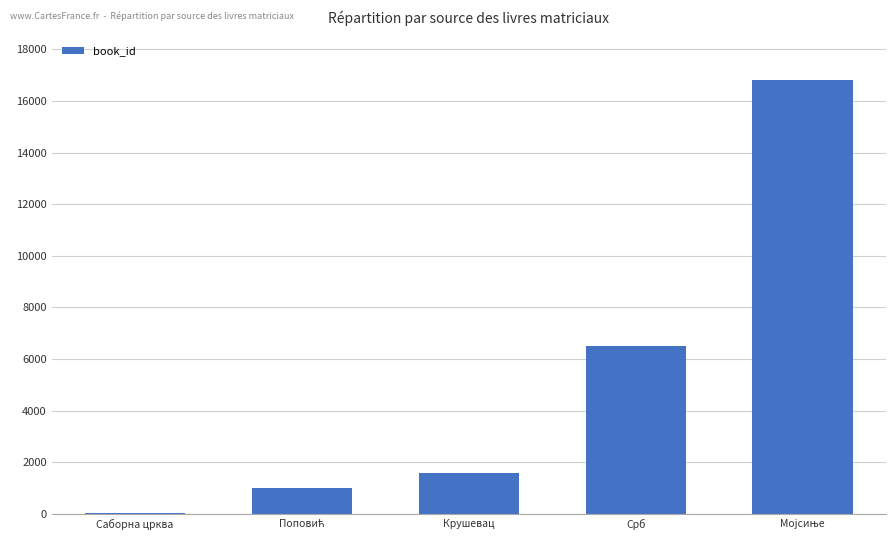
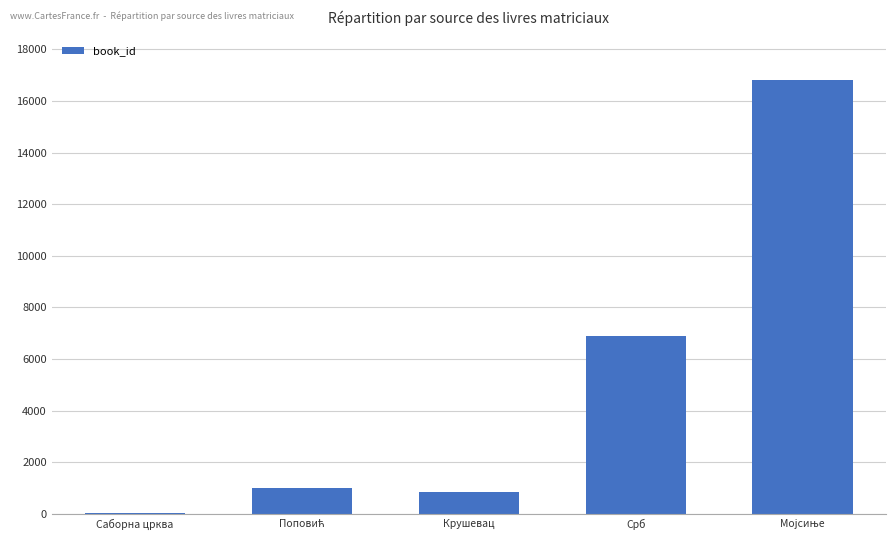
  {
    "Поповић": 1000,
-   "Крушевац": 1600,
-   "Срб": 6500,
+   "Крушевац": 900,
+   "Срб": 6900,
    "Мојсиње": 16800
  }
